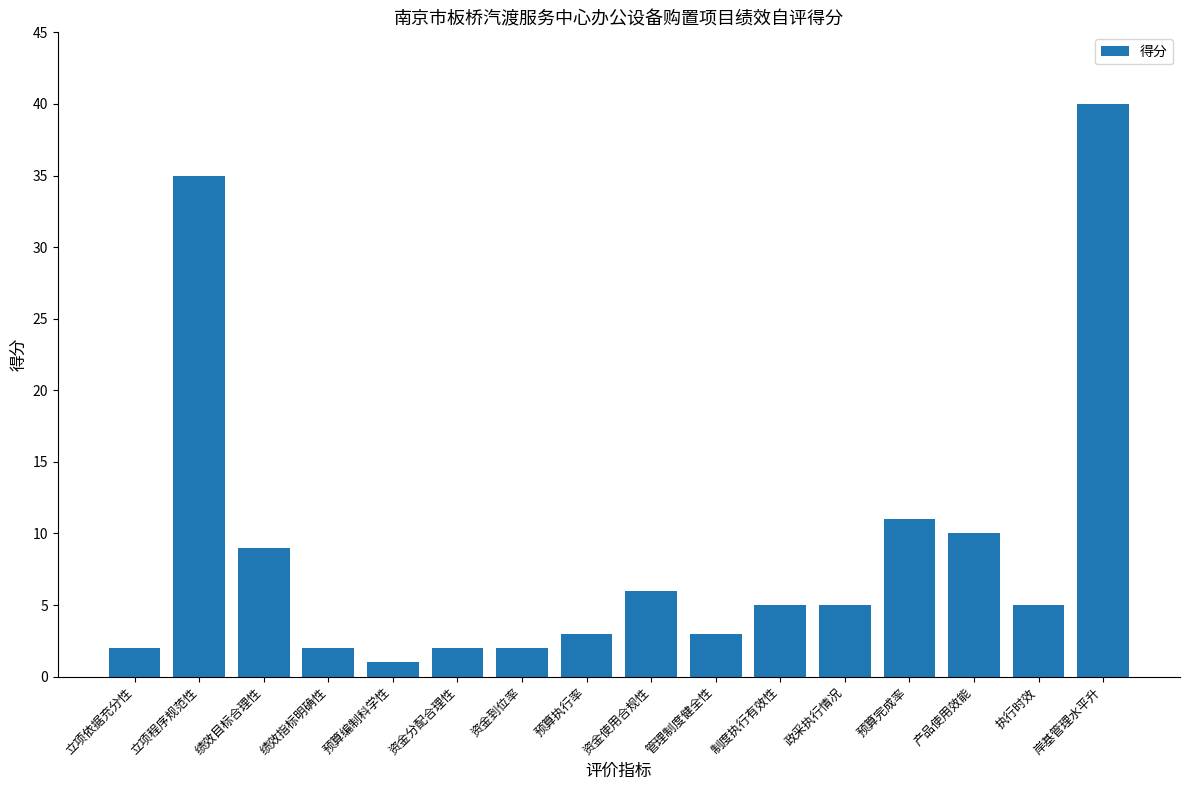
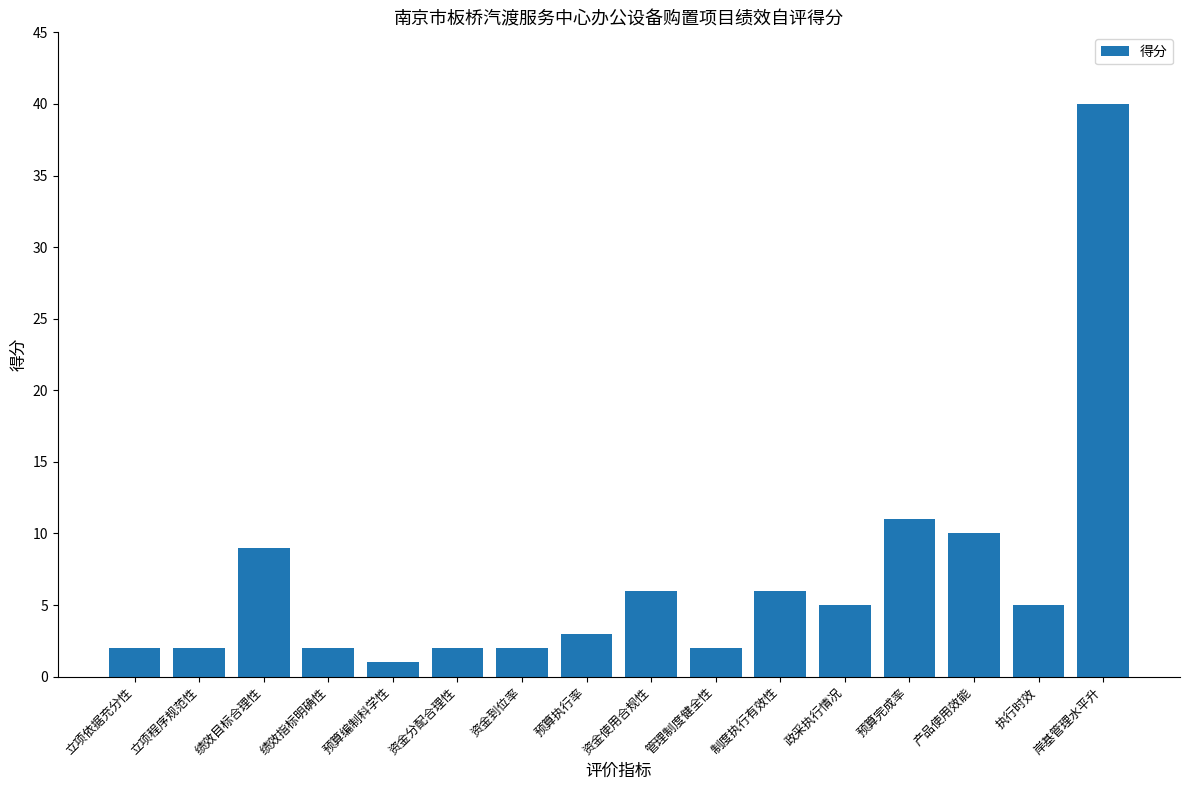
  {
    "立项依据充分性": 2,
-   "立项程序规范性": 35,
+   "立项程序规范性": 2,
    "绩效目标合理性": 9,
    "绩效指标明确性": 2,
    "预算编制科学性": 1,
    "资金分配合理性": 2,
    "资金到位率": 2,
    "预算执行率": 3,
    "资金使用合规性": 6,
-   "管理制度健全性": 3,
-   "制度执行有效性": 5,
+   "管理制度健全性": 2,
+   "制度执行有效性": 6,
    "政采执行情况": 5,
    "预算完成率": 11,
    "产品使用效能": 10,
    "执行时效": 5,
    "岸基管理水平升": 40
  }
